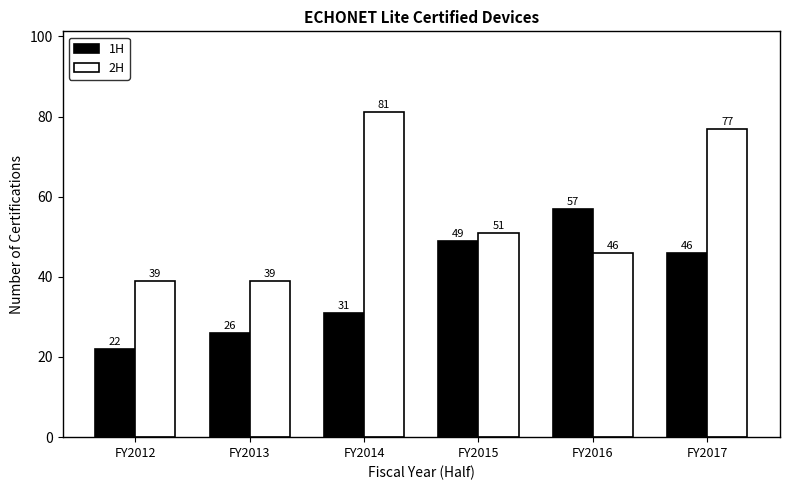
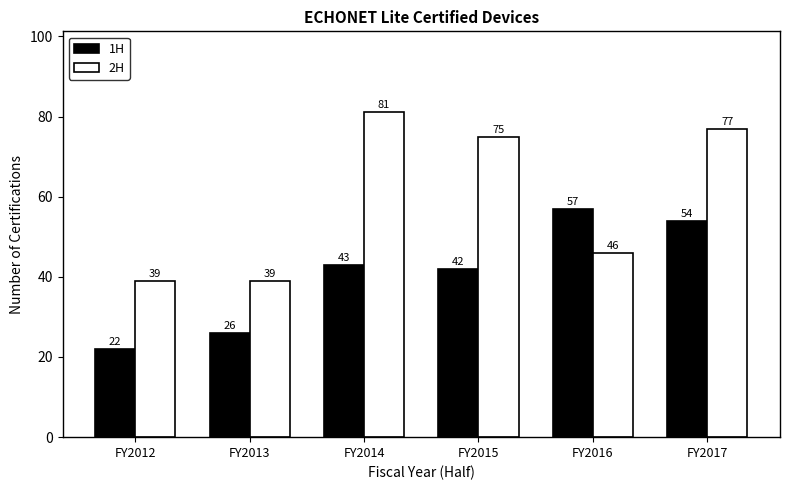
  {
    "1H": {
      "FY2012": 22,
      "FY2013": 26,
-     "FY2014": 31,
-     "FY2015": 49,
+     "FY2014": 43,
+     "FY2015": 42,
      "FY2016": 57,
-     "FY2017": 46
+     "FY2017": 54
    },
    "2H": {
      "FY2012": 39,
      "FY2013": 39,
      "FY2014": 81,
-     "FY2015": 51,
+     "FY2015": 75,
      "FY2016": 46,
      "FY2017": 77
    }
  }
